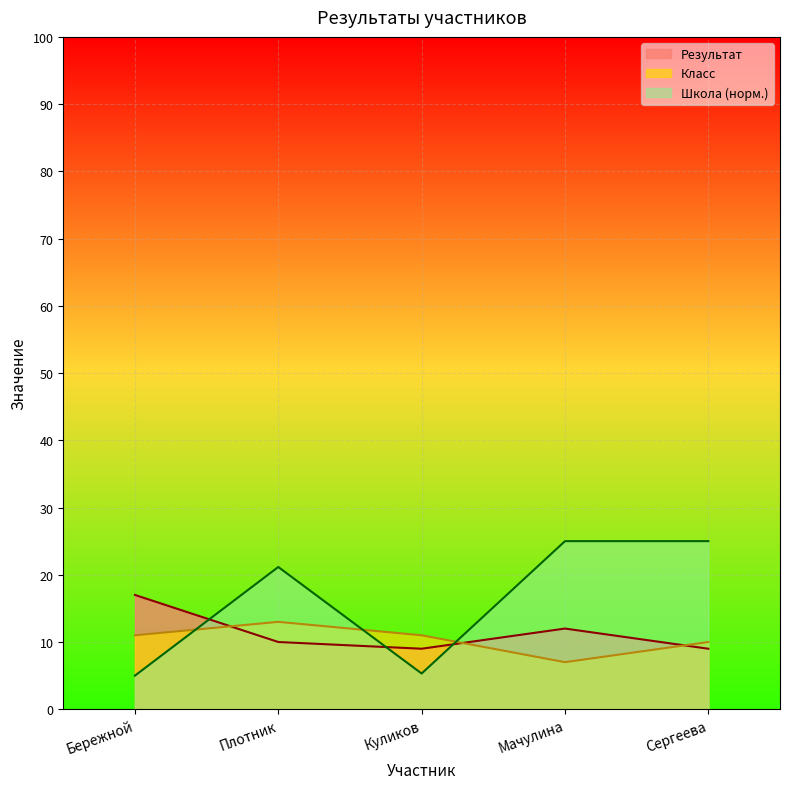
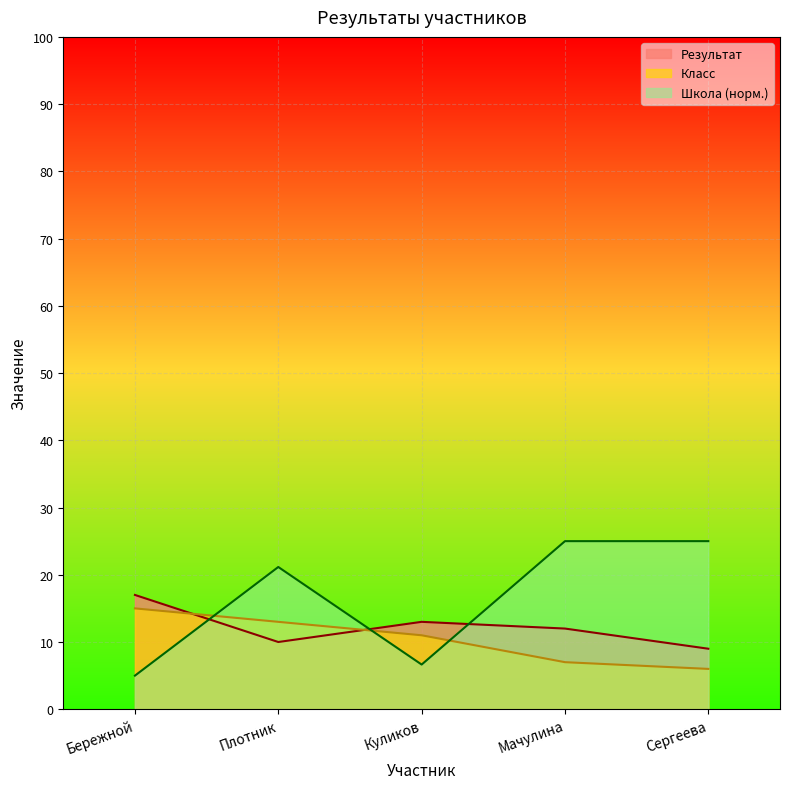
  {
    "Результат": {
      "Бережной": 17,
      "Плотник": 10,
-     "Куликов": 9,
+     "Куликов": 13,
      "Мачулина": 12,
      "Сергеева": 9
    },
    "Класс": {
-     "Бережной": 11,
+     "Бережной": 15,
      "Плотник": 13,
      "Куликов": 11,
      "Мачулина": 7,
-     "Сергеева": 10
+     "Сергеева": 6
    },
    "Школа (норм.)": {
      "Бережной": 5,
      "Плотник": 21,
-     "Куликов": 5,
+     "Куликов": 7,
      "Мачулина": 25,
      "Сергеева": 25
    }
  }
